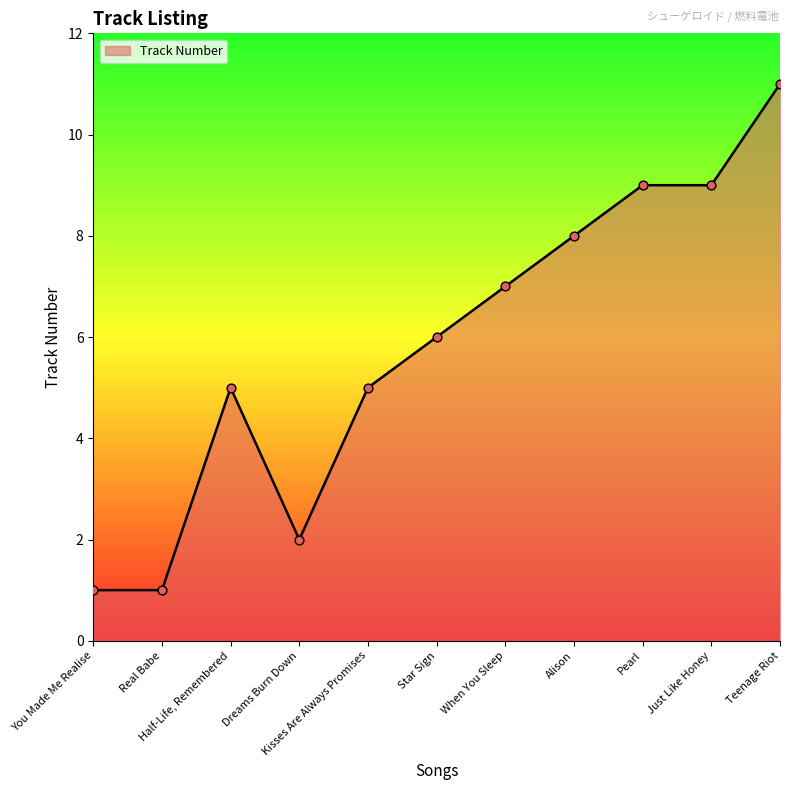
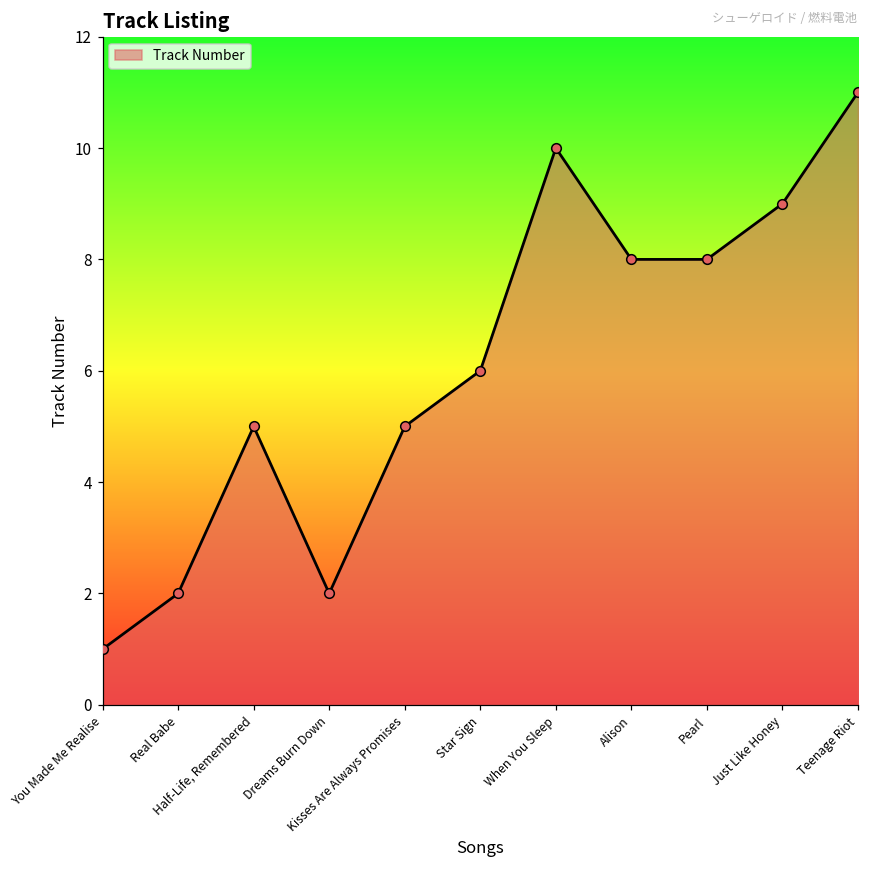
  {
    "You Made Me Realise": 1,
-   "Real Babe": 1,
+   "Real Babe": 2,
    "Half-Life, Remembered": 5,
    "Dreams Burn Down": 2,
    "Kisses Are Always Promises": 5,
    "Star Sign": 6,
-   "When You Sleep": 7,
+   "When You Sleep": 10,
    "Alison": 8,
-   "Pearl": 9,
+   "Pearl": 8,
    "Just Like Honey": 9,
    "Teenage Riot": 11
  }
